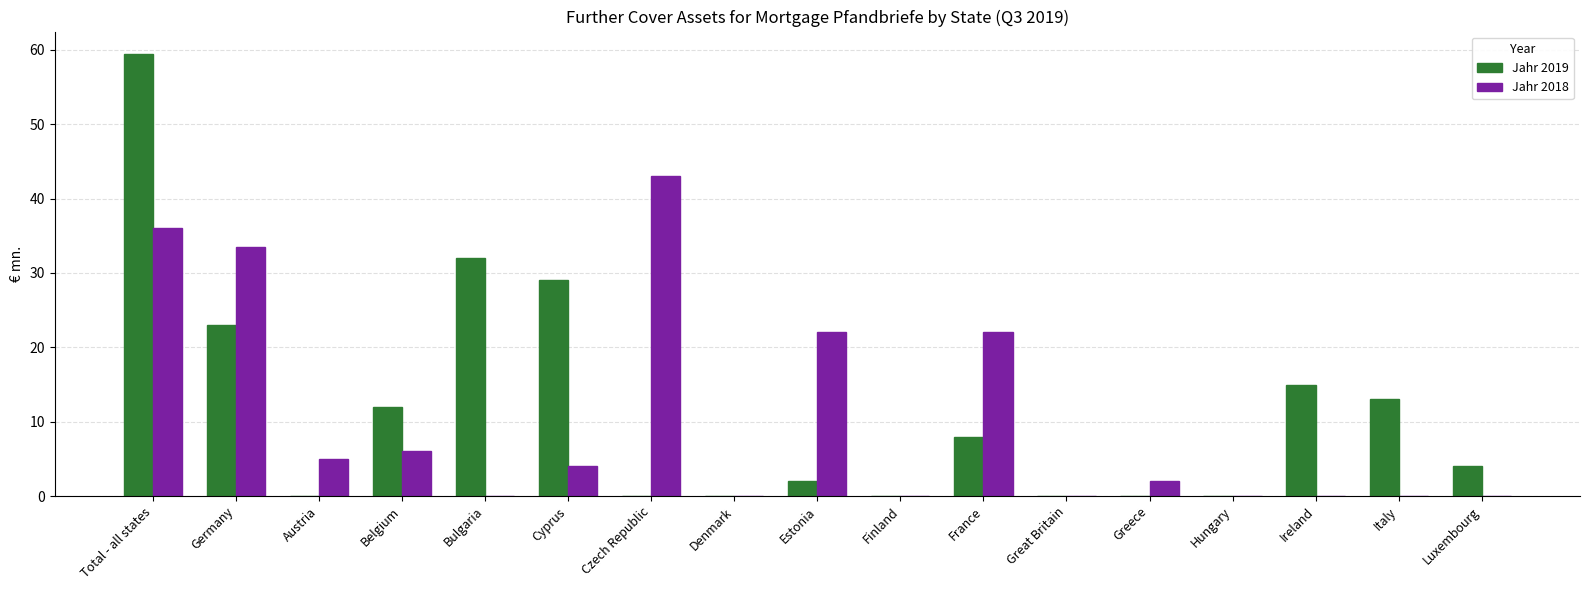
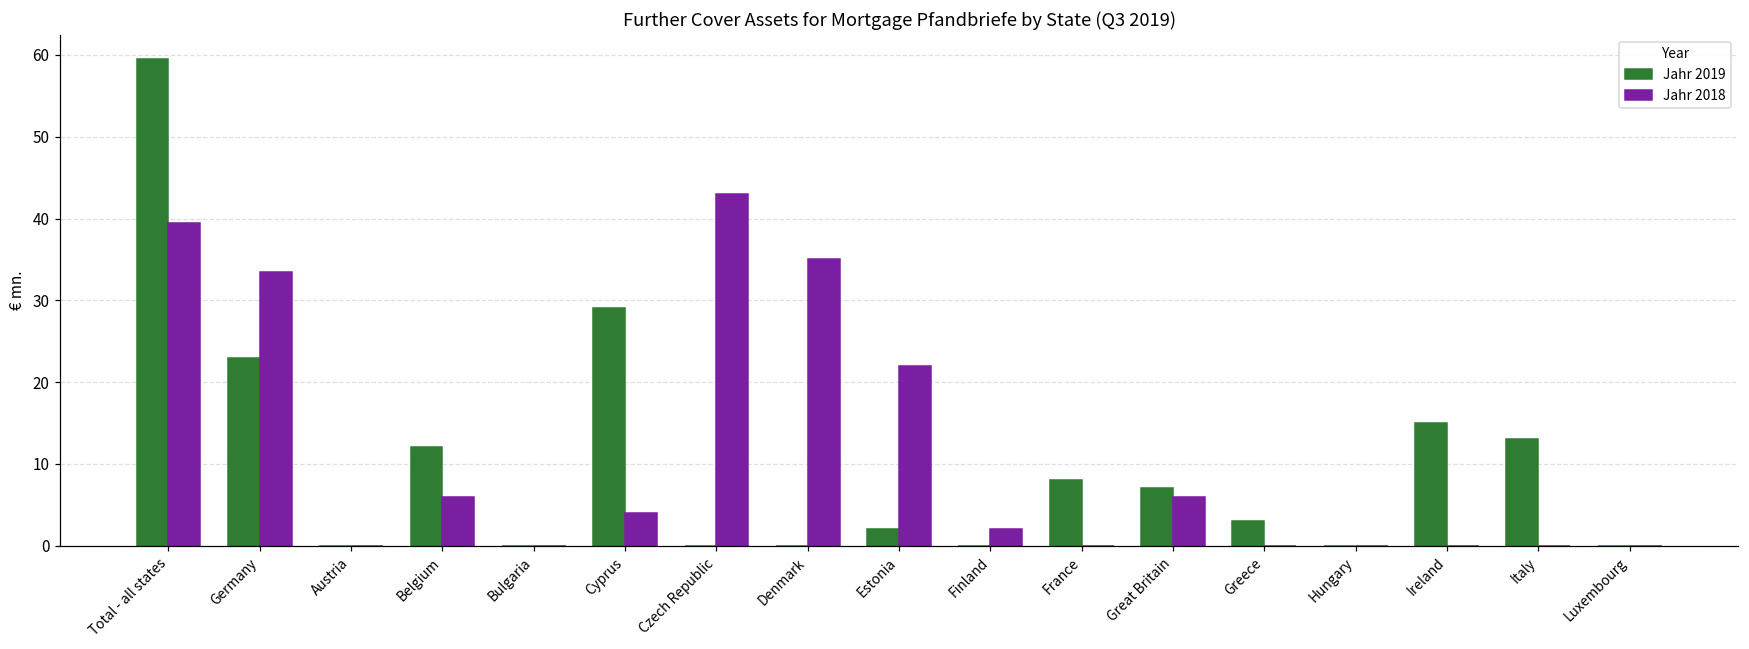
  {
    "Jahr 2019": {
      "Total - all states": 60,
      "Germany": 23,
      "Austria": 0,
      "Belgium": 12,
-     "Bulgaria": 32,
+     "Bulgaria": 0,
      "Cyprus": 29,
      "Czech Republic": 0,
      "Denmark": 0,
      "Estonia": 2,
      "Finland": 0,
      "France": 8,
-     "Great Britain": 0,
-     "Greece": 0,
+     "Great Britain": 7,
+     "Greece": 3,
      "Hungary": 0,
      "Ireland": 15,
      "Italy": 13,
-     "Luxembourg": 4
+     "Luxembourg": 0
    },
    "Jahr 2018": {
-     "Total - all states": 36,
+     "Total - all states": 40,
      "Germany": 34,
-     "Austria": 5,
+     "Austria": 0,
      "Belgium": 6,
      "Bulgaria": 0,
      "Cyprus": 4,
      "Czech Republic": 43,
-     "Denmark": 0,
+     "Denmark": 35,
      "Estonia": 22,
-     "Finland": 0,
-     "France": 22,
-     "Great Britain": 0,
-     "Greece": 2,
+     "Finland": 2,
+     "France": 0,
+     "Great Britain": 6,
+     "Greece": 0,
      "Hungary": 0,
      "Ireland": 0,
      "Italy": 0,
      "Luxembourg": 0
    }
  }
